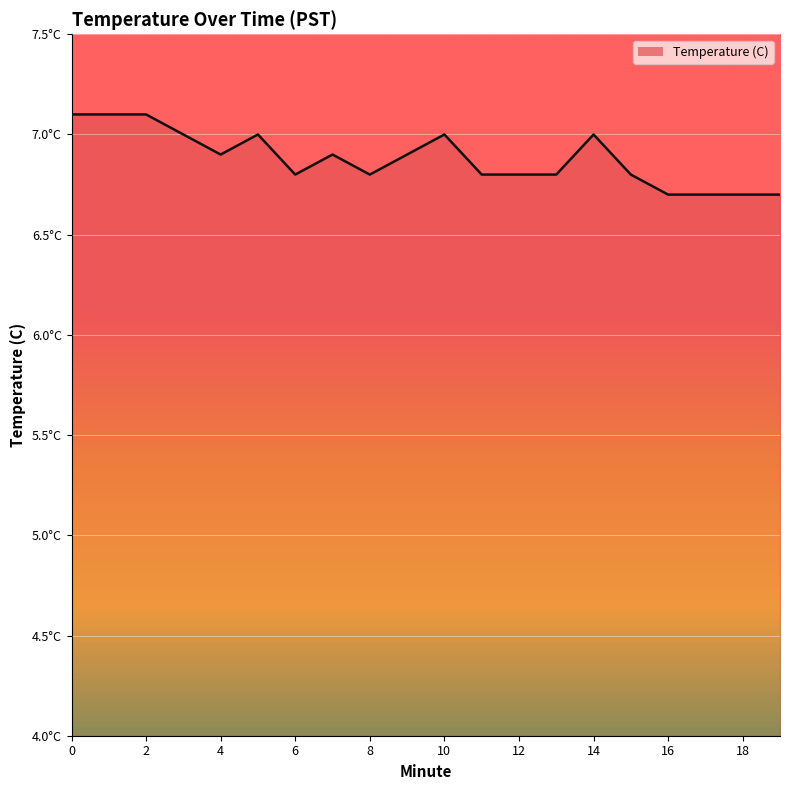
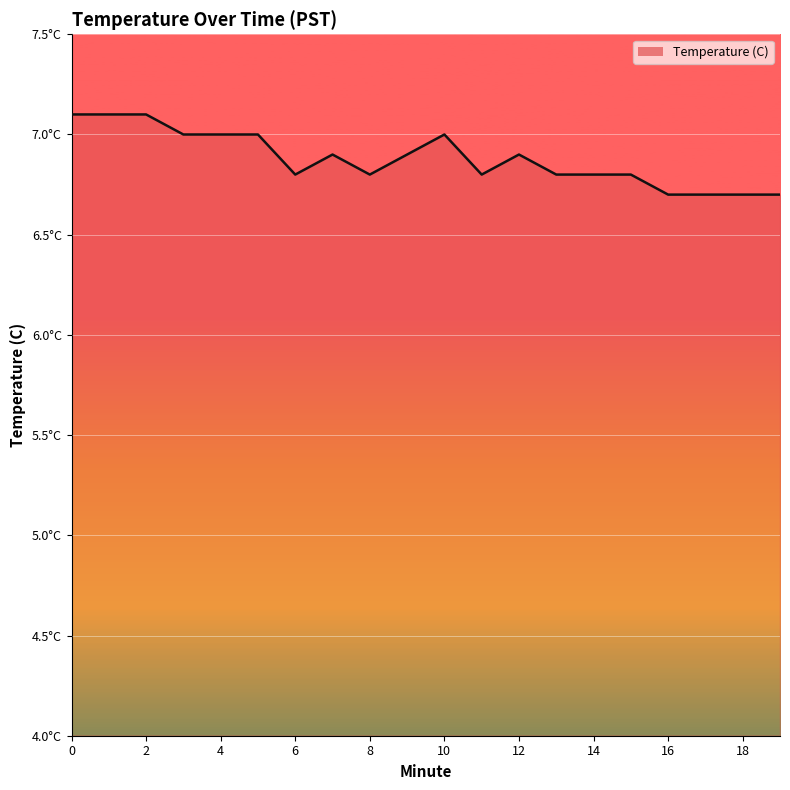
  {
    "0": "7.1°C",
    "2": "7.1°C",
-   "4": "6.9°C",
+   "4": "7.0°C",
    "6": "6.8°C",
    "8": "6.8°C",
    "10": "7.0°C",
-   "12": "6.8°C",
-   "14": "7.0°C",
+   "12": "6.9°C",
+   "14": "6.8°C",
    "16": "6.7°C",
    "18": "6.7°C"
  }
